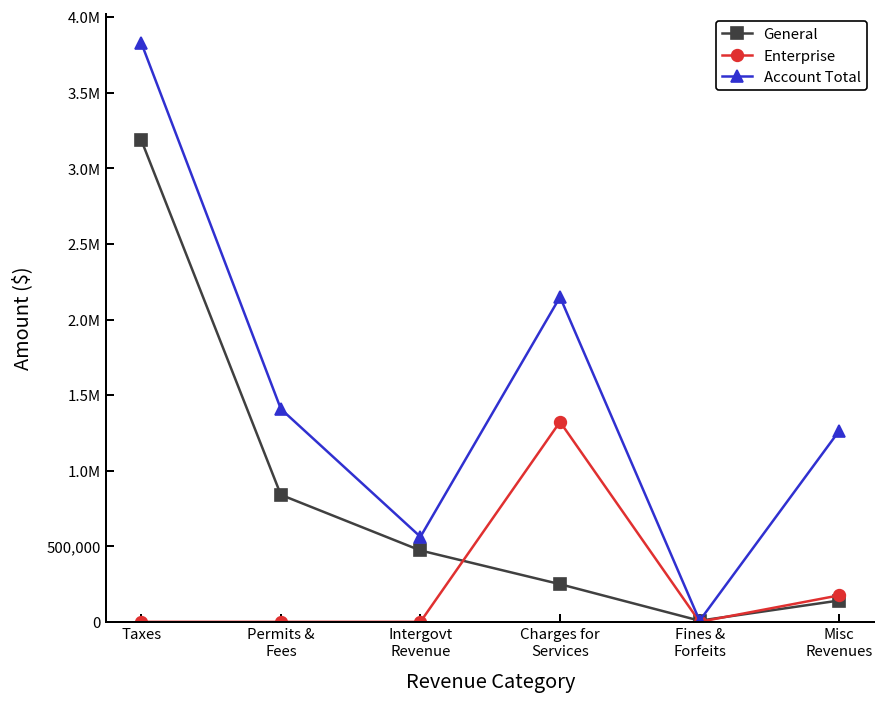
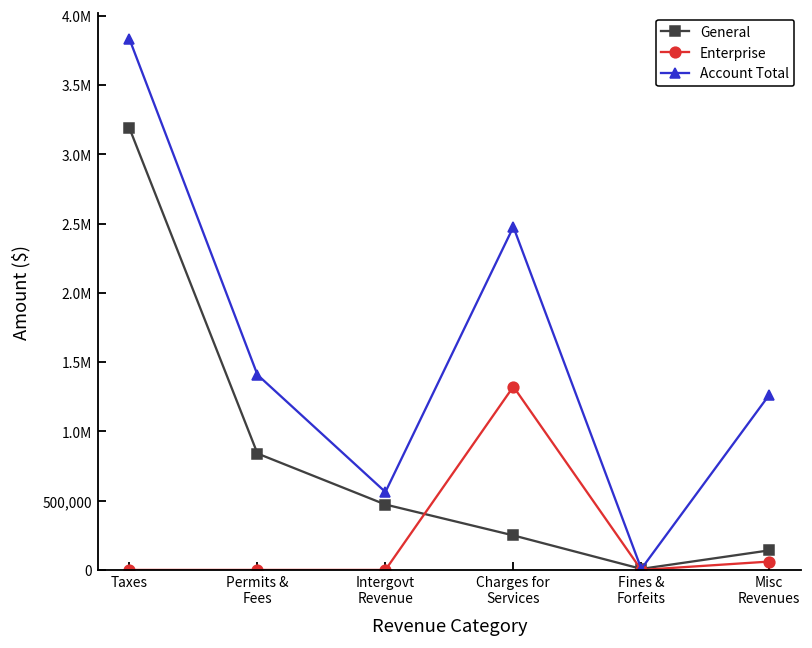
  {
    "General": {
      "Taxes": "3,190,000",
      "Permits & Fees": "840,000",
      "Intergovt Revenue": "470,000",
      "Charges for Services": "250,000",
      "Misc Revenues": "140,000"
    },
    "Enterprise": {
      "Taxes": "0",
      "Permits & Fees": "0",
      "Intergovt Revenue": "0",
      "Charges for Services": "1,320,000",
-     "Misc Revenues": "180,000"
+     "Misc Revenues": "60,000"
    },
    "Account Total": {
      "Taxes": "3,830,000",
      "Permits & Fees": "1,410,000",
      "Intergovt Revenue": "560,000",
-     "Charges for Services": "2,150,000",
+     "Charges for Services": "2,480,000",
      "Misc Revenues": "1,260,000"
    }
  }
